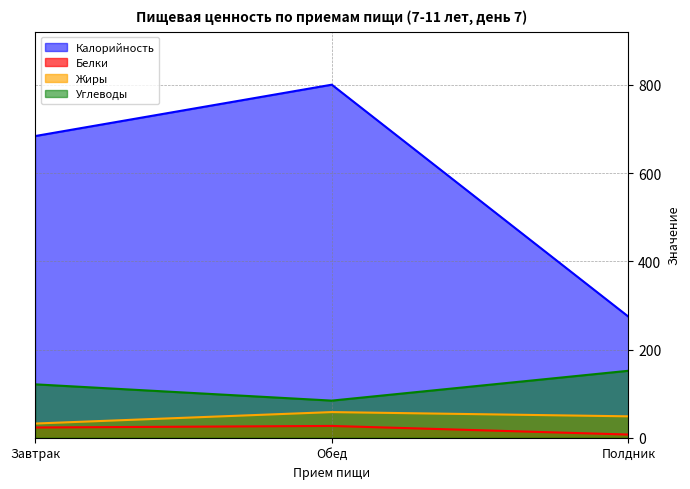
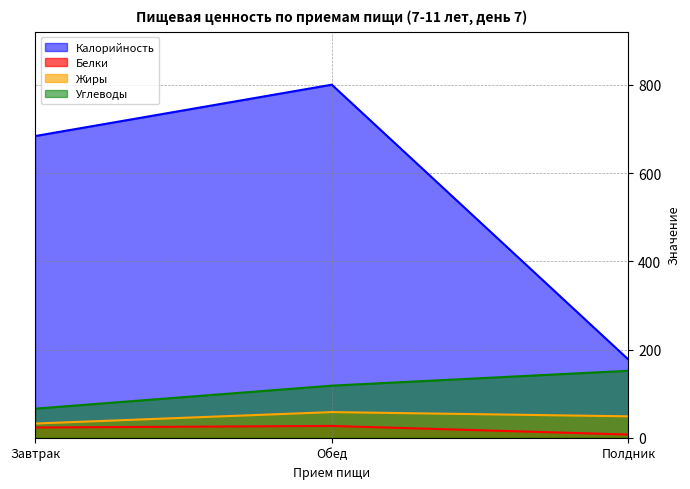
  {
    "Калорийность": {
      "Завтрак": 680,
      "Обед": 800,
-     "Полдник": 270
+     "Полдник": 180
    },
    "Белки": {
      "Завтрак": 20,
      "Обед": 30,
      "Полдник": 10
    },
    "Жиры": {
      "Завтрак": 30,
      "Обед": 60,
      "Полдник": 50
    },
    "Углеводы": {
-     "Завтрак": 120,
-     "Обед": 80,
+     "Завтрак": 70,
+     "Обед": 120,
      "Полдник": 150
    }
  }
